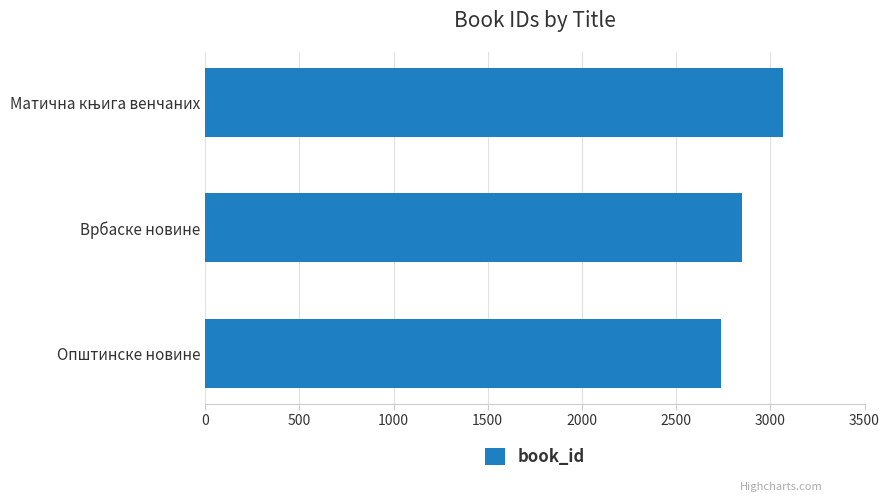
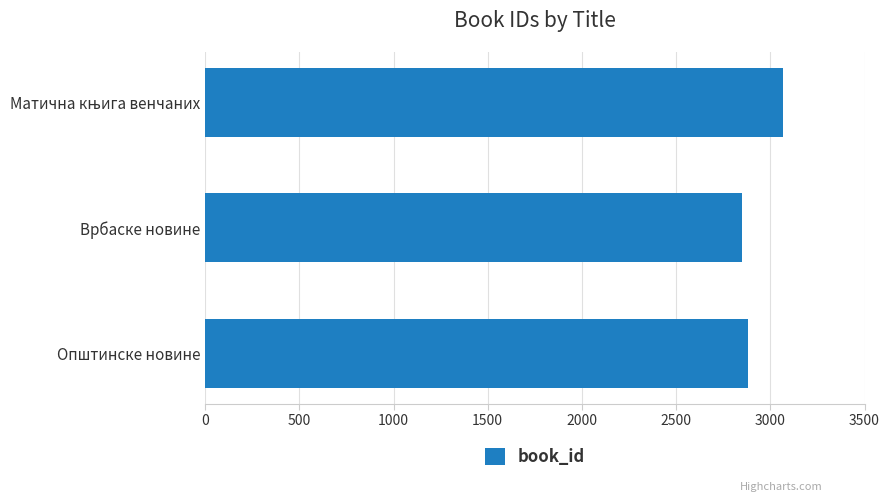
  {
    "Матична књига венчаних": 3070,
    "Врбаске новине": 2850,
-   "Општинске новине": 2740
+   "Општинске новине": 2880
  }
